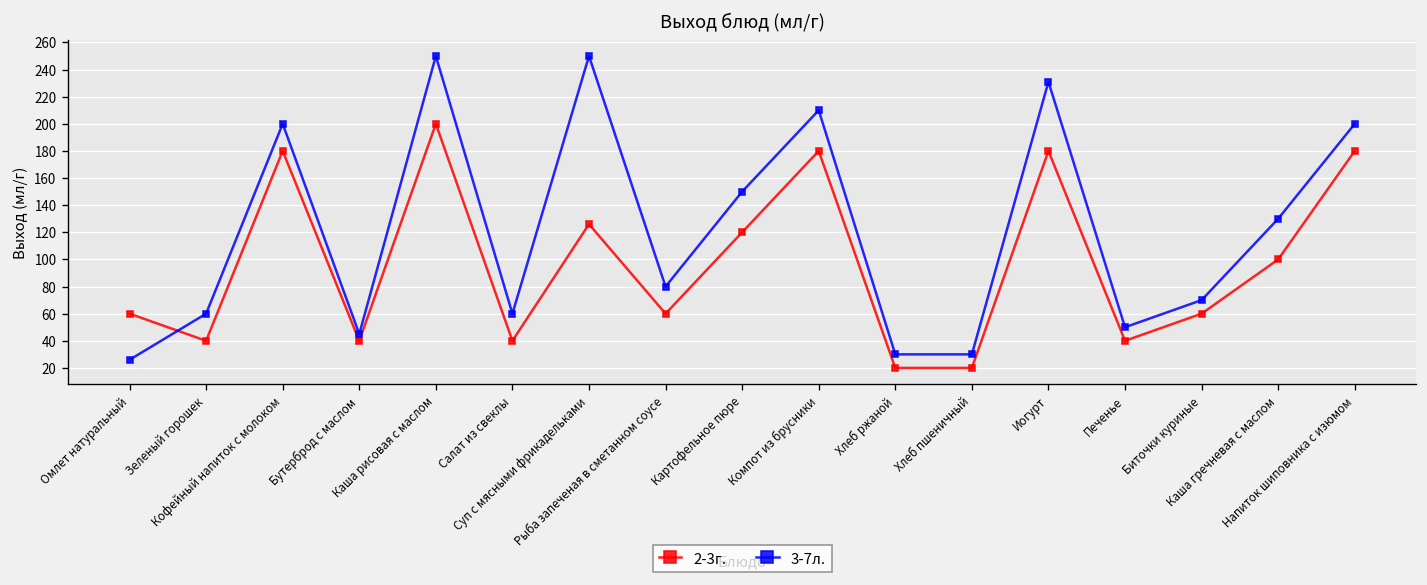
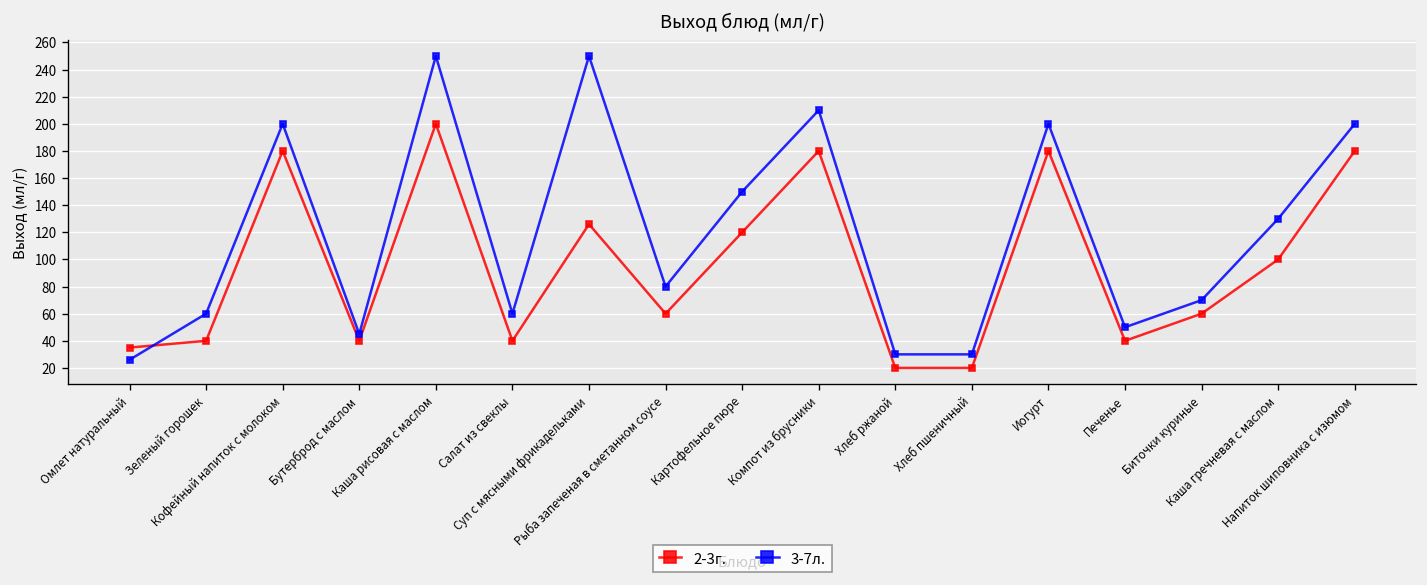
  {
    "2-3г.": {
-     "Омлет натуральный": 60,
+     "Омлет натуральный": 35,
      "Зеленый горошек": 40,
      "Кофейный напиток с молоком": 180,
      "Бутерброд с маслом": 40,
      "Каша рисовая с маслом": 200,
      "Салат из свеклы": 40,
      "Суп с мясными фрикадельками": 126,
      "Рыба запеченая в сметанном соусе": 60,
      "Картофельное пюре": 120,
      "Компот из брусники": 180,
      "Хлеб ржаной": 20,
      "Хлеб пшеничный": 20,
      "Иогурт": 180,
      "Печенье": 40,
      "Биточки куриные": 60,
      "Каша гречневая с маслом": 100,
      "Напиток шиповника с изюмом": 180
    },
    "3-7л.": {
      "Омлет натуральный": 26,
      "Зеленый горошек": 60,
      "Кофейный напиток с молоком": 200,
      "Бутерброд с маслом": 45,
      "Каша рисовая с маслом": 250,
      "Салат из свеклы": 60,
      "Суп с мясными фрикадельками": 250,
      "Рыба запеченая в сметанном соусе": 80,
      "Картофельное пюре": 150,
      "Компот из брусники": 210,
      "Хлеб ржаной": 30,
      "Хлеб пшеничный": 30,
-     "Иогурт": 231,
+     "Иогурт": 200,
      "Печенье": 50,
      "Биточки куриные": 70,
      "Каша гречневая с маслом": 130,
      "Напиток шиповника с изюмом": 200
    }
  }
